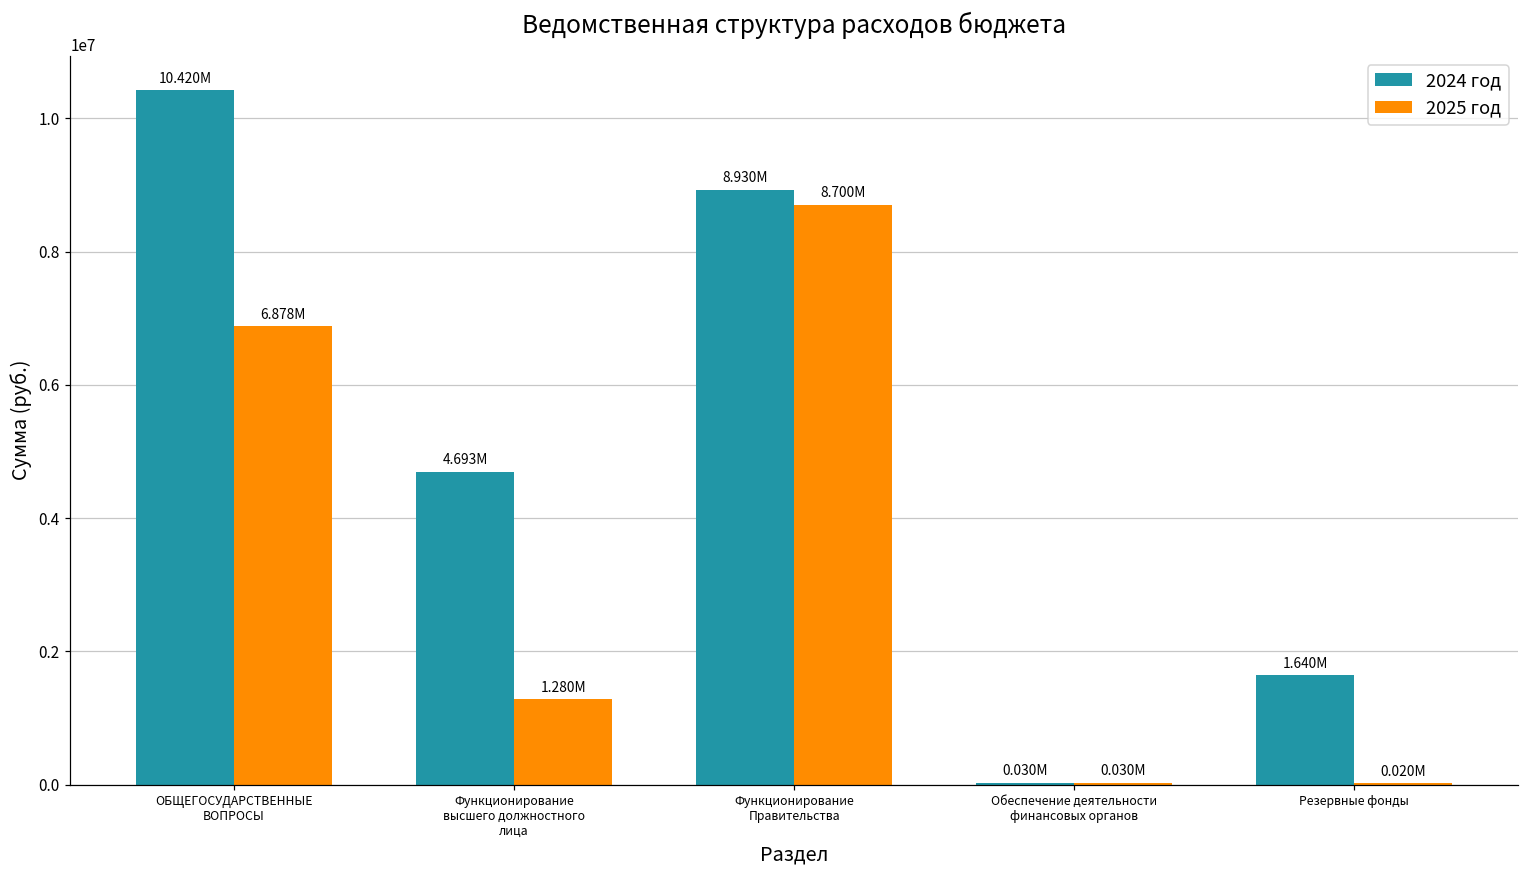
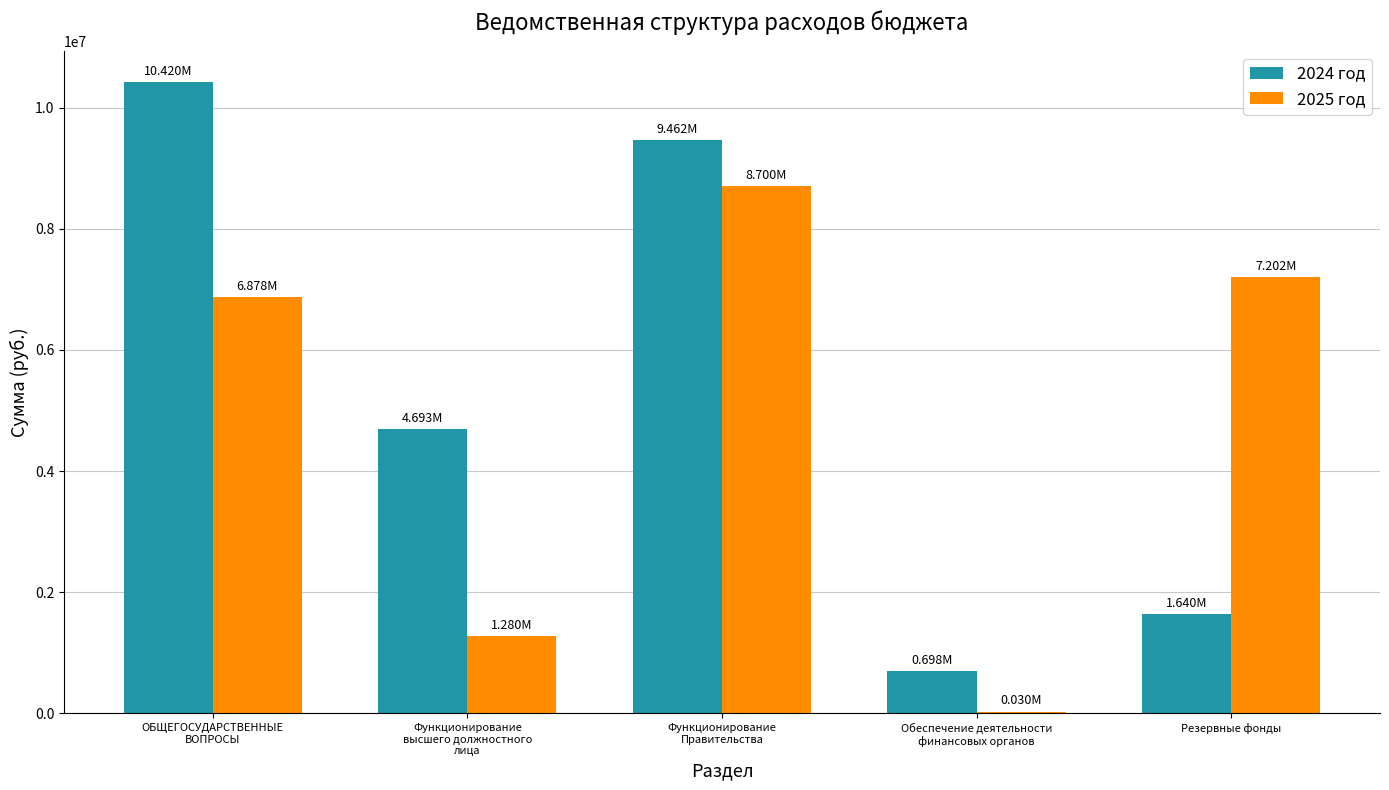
  {
    "2024 год": {
      "ОБЩЕГОСУДАРСТВЕННЫЕ ВОПРОСЫ": "10.420M",
      "Функционирование высшего должностного лица": "4.693M",
-     "Функционирование Правительства": "8.930M",
-     "Обеспечение деятельности финансовых органов": "0.030M",
+     "Функционирование Правительства": "9.462M",
+     "Обеспечение деятельности финансовых органов": "0.698M",
      "Резервные фонды": "1.640M"
    },
    "2025 год": {
      "ОБЩЕГОСУДАРСТВЕННЫЕ ВОПРОСЫ": "6.878M",
      "Функционирование высшего должностного лица": "1.280M",
      "Функционирование Правительства": "8.700M",
      "Обеспечение деятельности финансовых органов": "0.030M",
-     "Резервные фонды": "0.020M"
+     "Резервные фонды": "7.202M"
    }
  }
